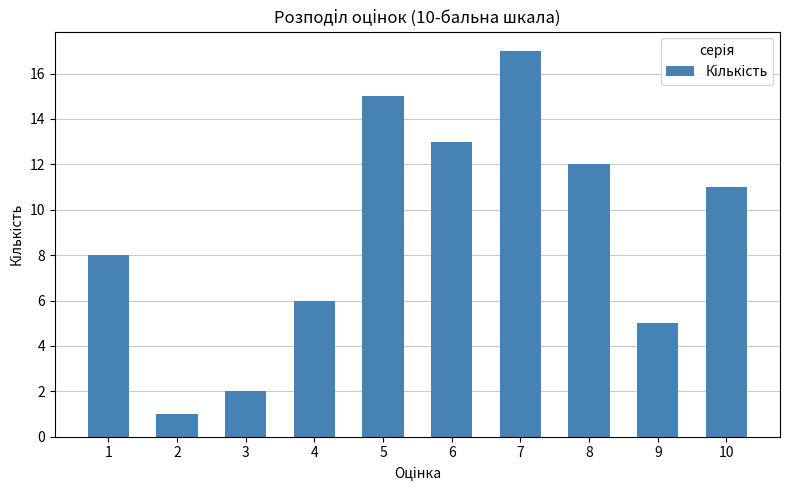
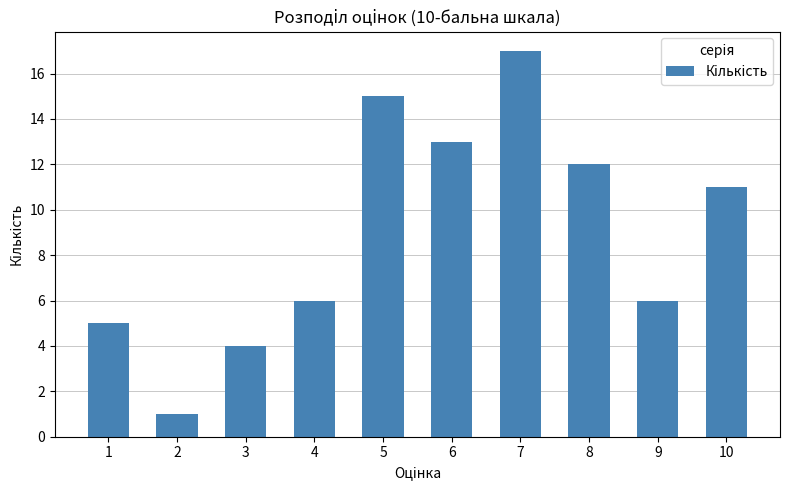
  {
-   "1": 8,
+   "1": 5,
    "2": 1,
-   "3": 2,
+   "3": 4,
    "4": 6,
    "5": 15,
    "6": 13,
    "7": 17,
    "8": 12,
-   "9": 5,
+   "9": 6,
    "10": 11
  }
